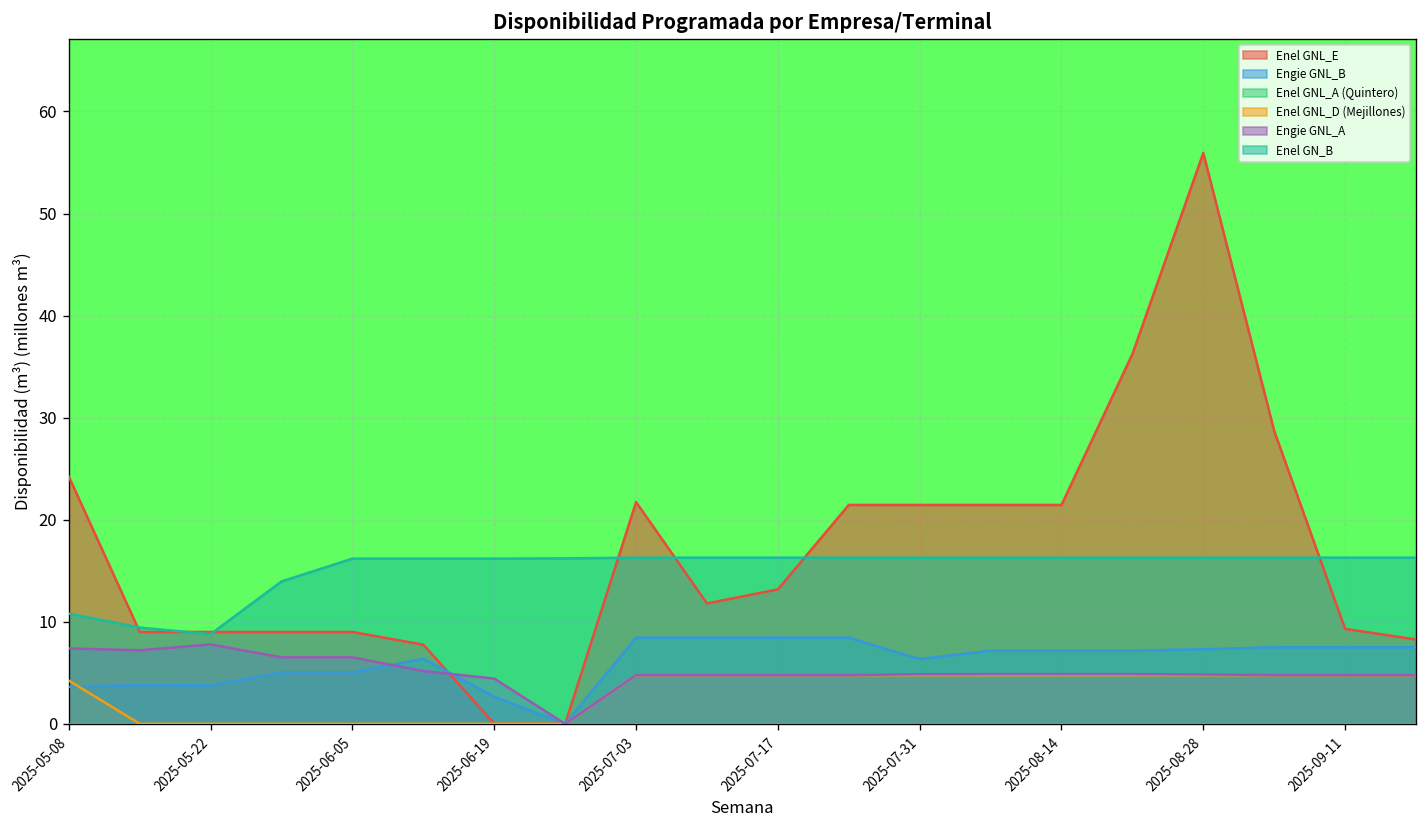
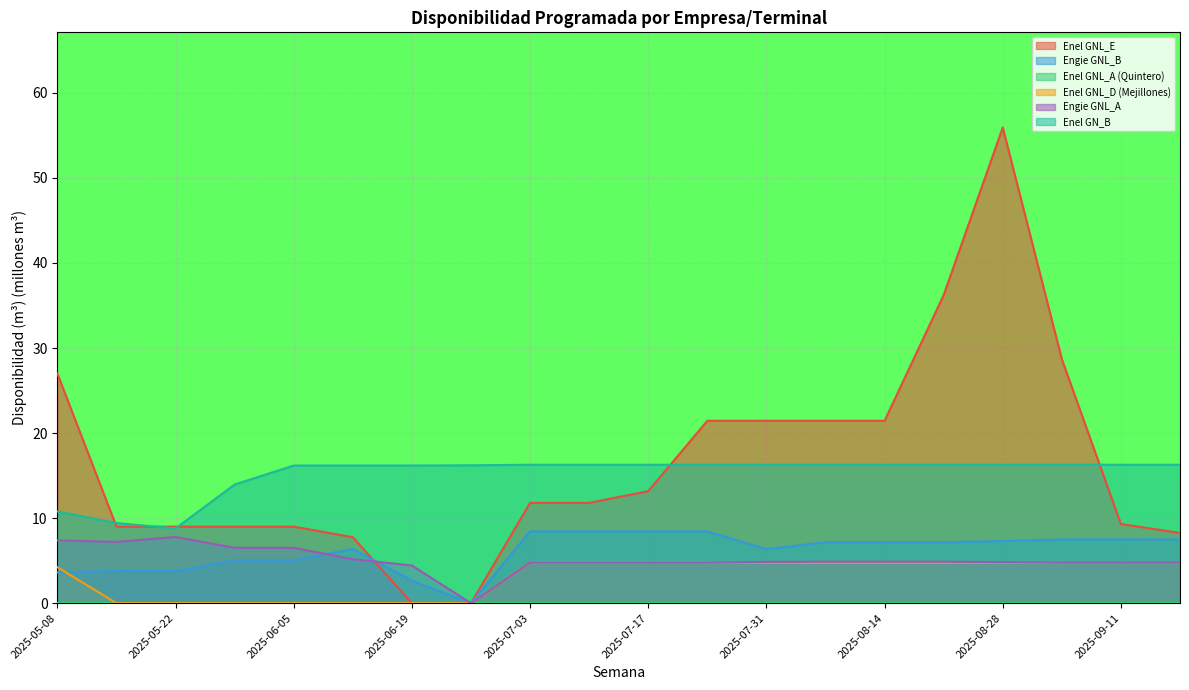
  {
    "Enel GNL_E": {
-     "2025-05-08": 24,
+     "2025-05-08": 27,
      "2025-06-05": 9,
-     "2025-07-03": 22,
+     "2025-07-03": 12,
      "2025-07-17": 13,
      "2025-07-31": 21,
      "2025-08-14": 21,
      "2025-08-28": 56,
      "2025-09-11": 9
    },
    "Engie GNL_B": {
      "2025-05-08": 4,
      "2025-05-22": 4,
      "2025-06-05": 5,
      "2025-06-19": 3,
      "2025-07-03": 8,
      "2025-07-17": 8,
      "2025-07-31": 6,
      "2025-08-14": 7,
      "2025-08-28": 7,
      "2025-09-11": 7
    },
    "Enel GNL_D (Mejillones)": {
      "2025-05-08": 4
    },
    "Engie GNL_A": {
      "2025-05-08": 7,
      "2025-05-22": 8,
      "2025-06-05": 7,
      "2025-06-19": 4
    }
  }
